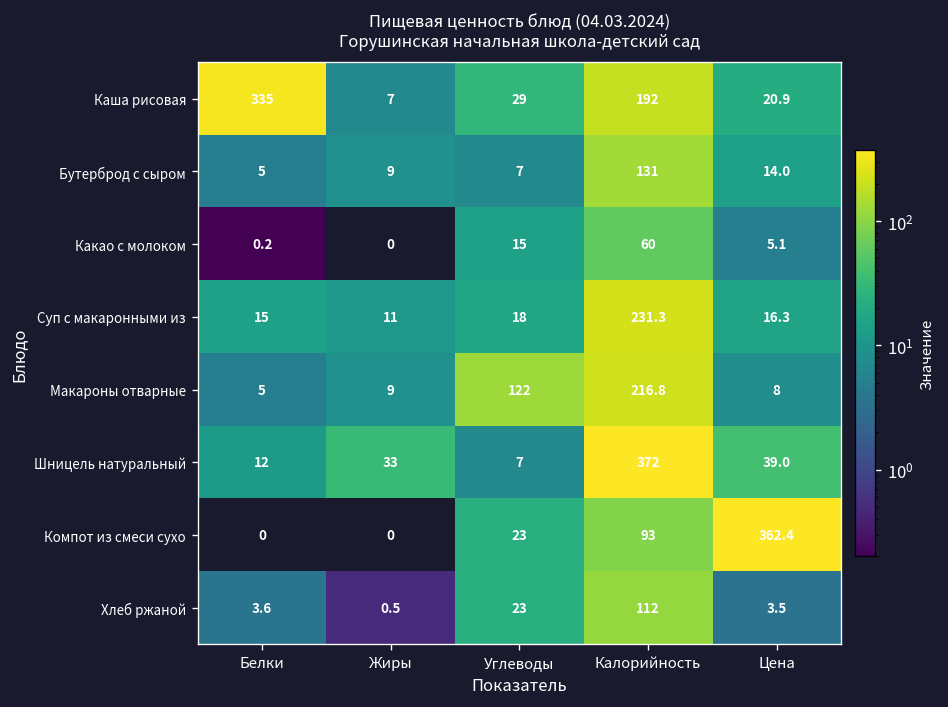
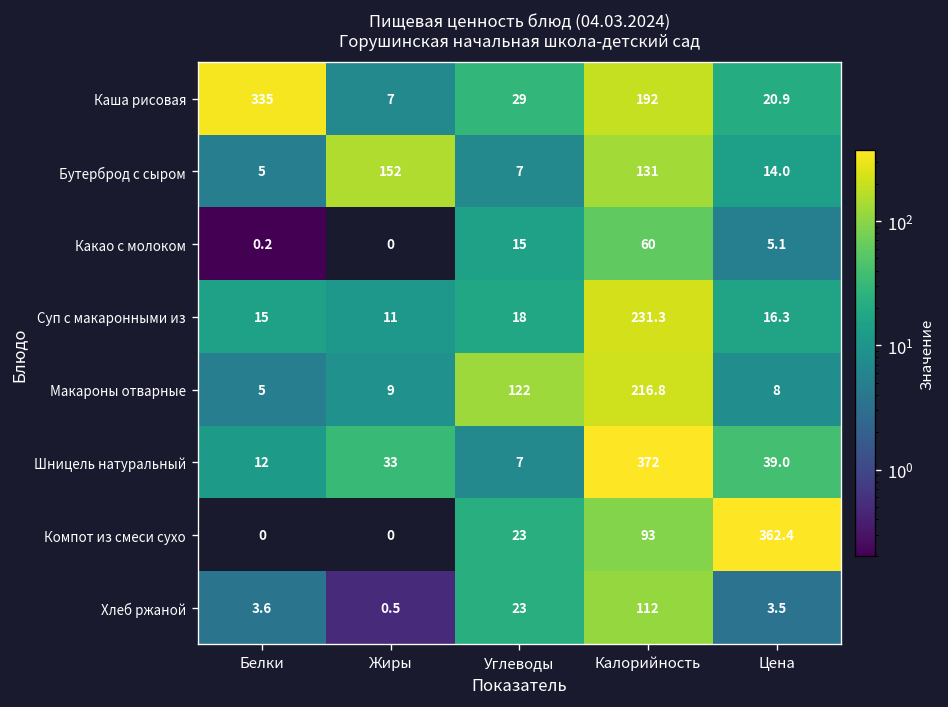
  {
    "Каша рисовая": {
      "Белки": 335,
      "Жиры": 7,
      "Углеводы": 29,
      "Калорийность": 192,
      "Цена": 20.9
    },
    "Бутерброд с сыром": {
      "Белки": 5,
-     "Жиры": 9,
+     "Жиры": 152,
      "Углеводы": 7,
      "Калорийность": 131,
      "Цена": 14.0
    },
    "Какао с молоком": {
      "Белки": 0.2,
      "Жиры": 0,
      "Углеводы": 15,
      "Калорийность": 60,
      "Цена": 5.1
    },
    "Суп с макаронными из": {
      "Белки": 15,
      "Жиры": 11,
      "Углеводы": 18,
      "Калорийность": 231.3,
      "Цена": 16.3
    },
    "Макароны отварные": {
      "Белки": 5,
      "Жиры": 9,
      "Углеводы": 122,
      "Калорийность": 216.8,
      "Цена": 8
    },
    "Шницель натуральный": {
      "Белки": 12,
      "Жиры": 33,
      "Углеводы": 7,
      "Калорийность": 372,
      "Цена": 39.0
    },
    "Компот из смеси сухо": {
      "Белки": 0,
      "Жиры": 0,
      "Углеводы": 23,
      "Калорийность": 93,
      "Цена": 362.4
    },
    "Хлеб ржаной": {
      "Белки": 3.6,
      "Жиры": 0.5,
      "Углеводы": 23,
      "Калорийность": 112,
      "Цена": 3.5
    }
  }
